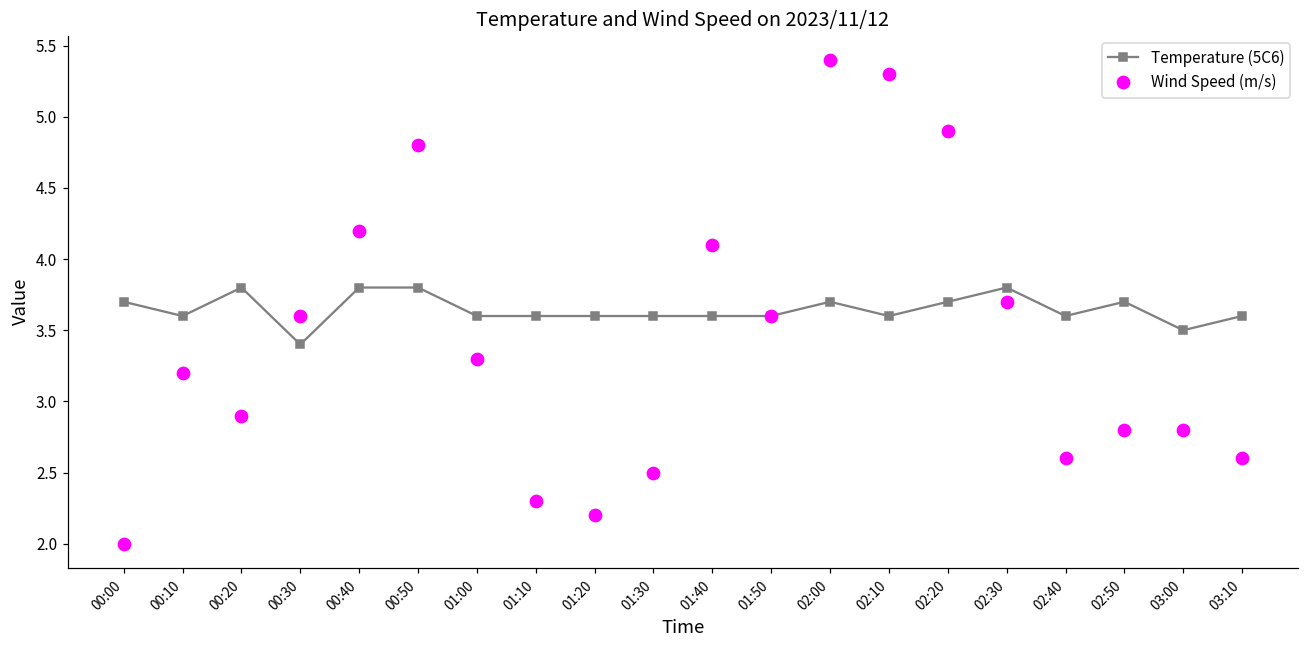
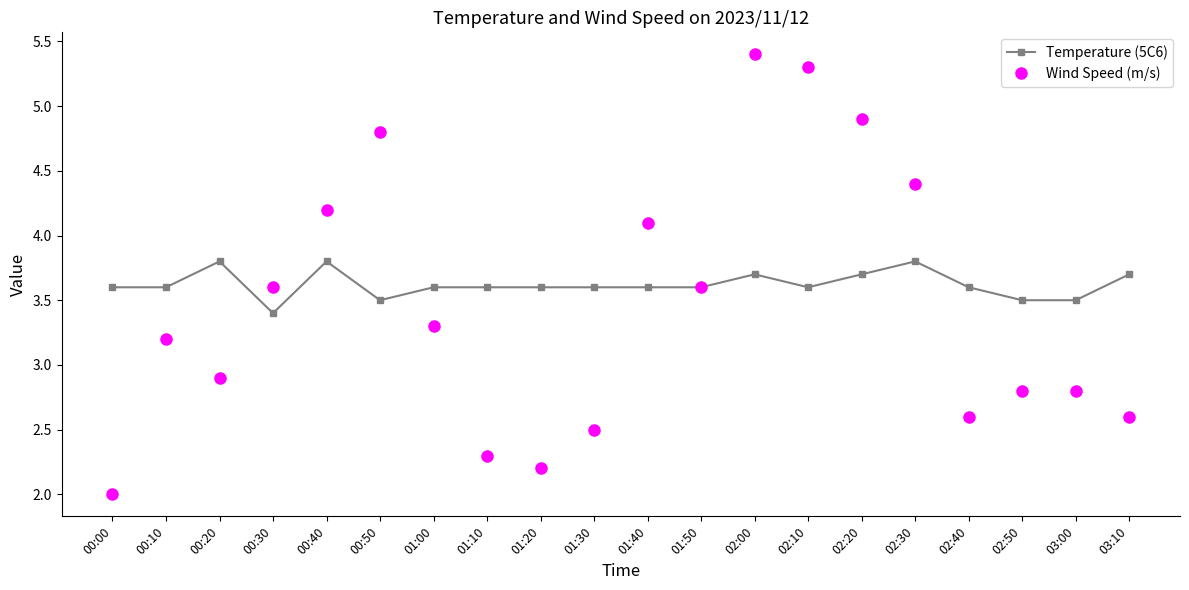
  {
    "Temperature (5C6)": {
-     "00:00": 3.7,
+     "00:00": 3.6,
      "00:10": 3.6,
      "00:20": 3.8,
      "00:30": 3.4,
      "00:40": 3.8,
-     "00:50": 3.8,
+     "00:50": 3.5,
      "01:00": 3.6,
      "01:10": 3.6,
      "01:20": 3.6,
      "01:30": 3.6,
      "01:40": 3.6,
      "02:00": 3.7,
      "02:10": 3.6,
      "02:20": 3.7,
      "02:30": 3.8,
      "02:40": 3.6,
-     "02:50": 3.7,
+     "02:50": 3.5,
      "03:00": 3.5,
-     "03:10": 3.6
+     "03:10": 3.7
    },
    "Wind Speed (m/s)": {
      "00:00": 2.0,
      "00:10": 3.2,
      "00:20": 2.9,
      "00:30": 3.6,
      "00:40": 4.2,
      "00:50": 4.8,
      "01:00": 3.3,
      "01:10": 2.3,
      "01:20": 2.2,
      "01:30": 2.5,
      "01:40": 4.1,
      "02:00": 5.4,
      "02:10": 5.3,
      "02:20": 4.9,
-     "02:30": 3.7,
+     "02:30": 4.4,
      "02:40": 2.6,
      "02:50": 2.8,
      "03:00": 2.8,
      "03:10": 2.6
    }
  }
